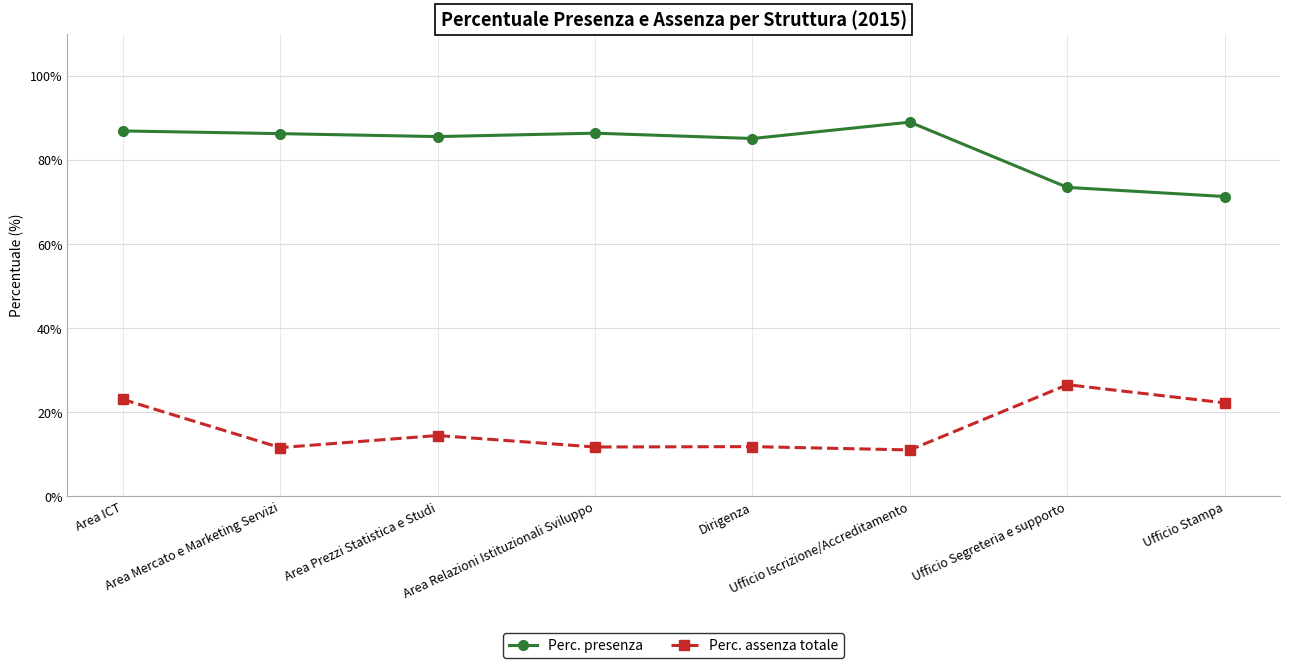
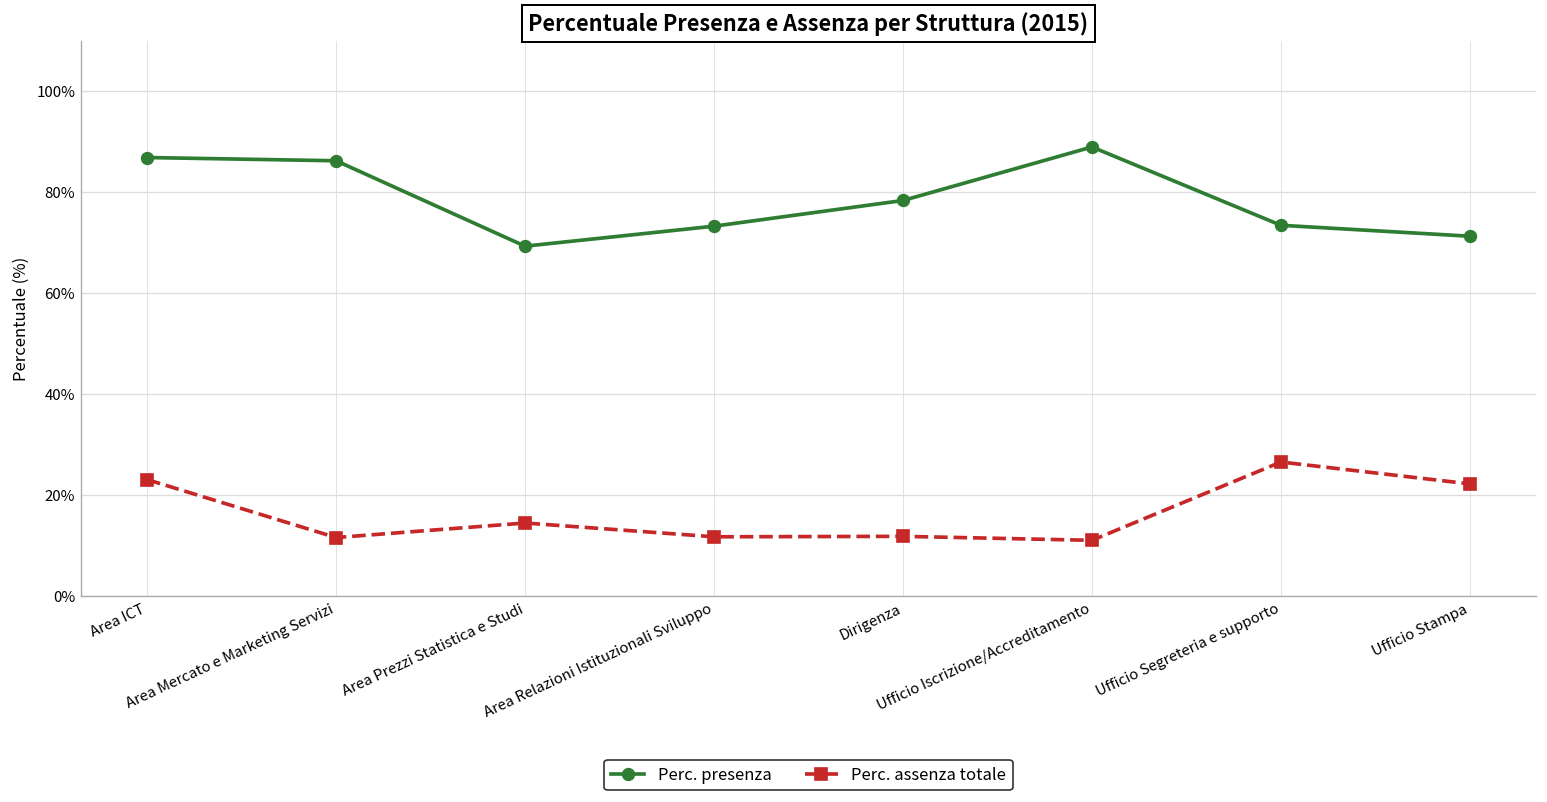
  {
    "Perc. presenza": {
      "Area ICT": "87%",
      "Area Mercato e Marketing Servizi": "86%",
-     "Area Prezzi Statistica e Studi": "86%",
-     "Area Relazioni Istituzionali Sviluppo": "86%",
-     "Dirigenza": "85%",
+     "Area Prezzi Statistica e Studi": "69%",
+     "Area Relazioni Istituzionali Sviluppo": "73%",
+     "Dirigenza": "78%",
      "Ufficio Iscrizione/Accreditamento": "89%",
      "Ufficio Segreteria e supporto": "73%",
      "Ufficio Stampa": "71%"
    },
    "Perc. assenza totale": {
      "Area ICT": "23%",
      "Area Mercato e Marketing Servizi": "12%",
      "Area Prezzi Statistica e Studi": "14%",
      "Area Relazioni Istituzionali Sviluppo": "12%",
      "Dirigenza": "12%",
      "Ufficio Iscrizione/Accreditamento": "11%",
      "Ufficio Segreteria e supporto": "27%",
      "Ufficio Stampa": "22%"
    }
  }
